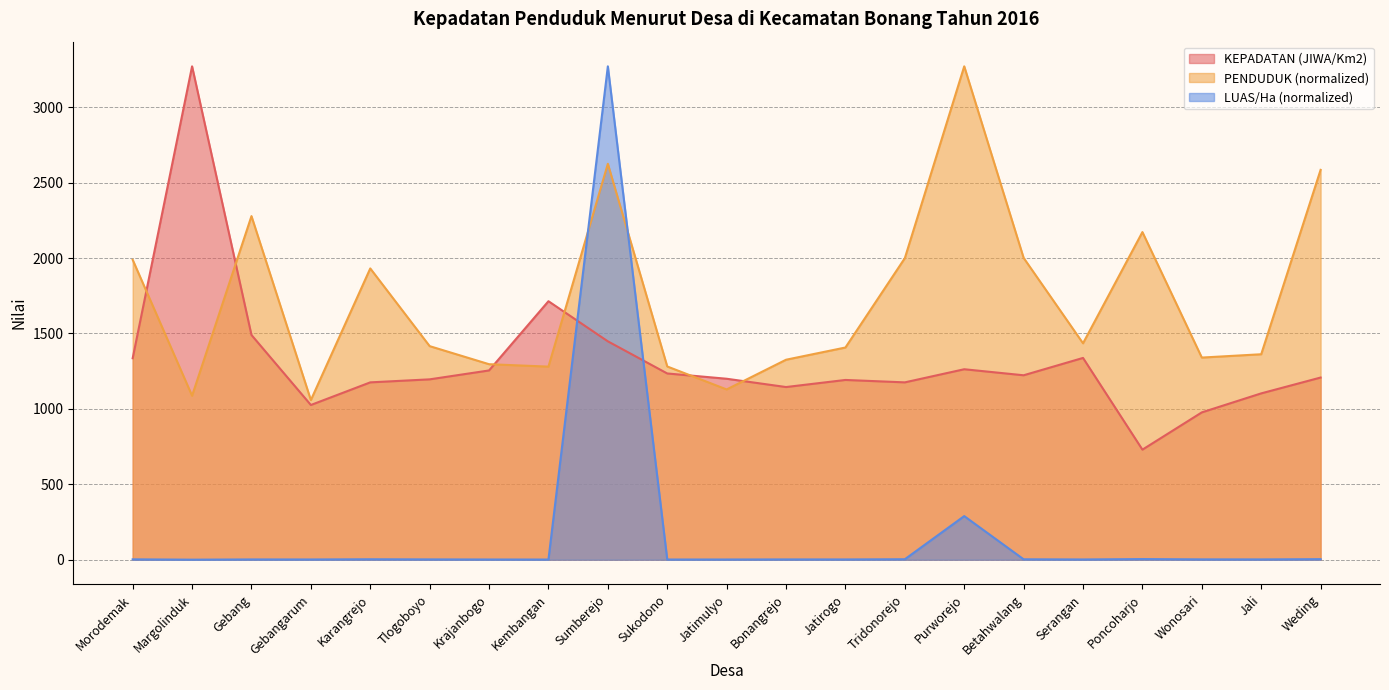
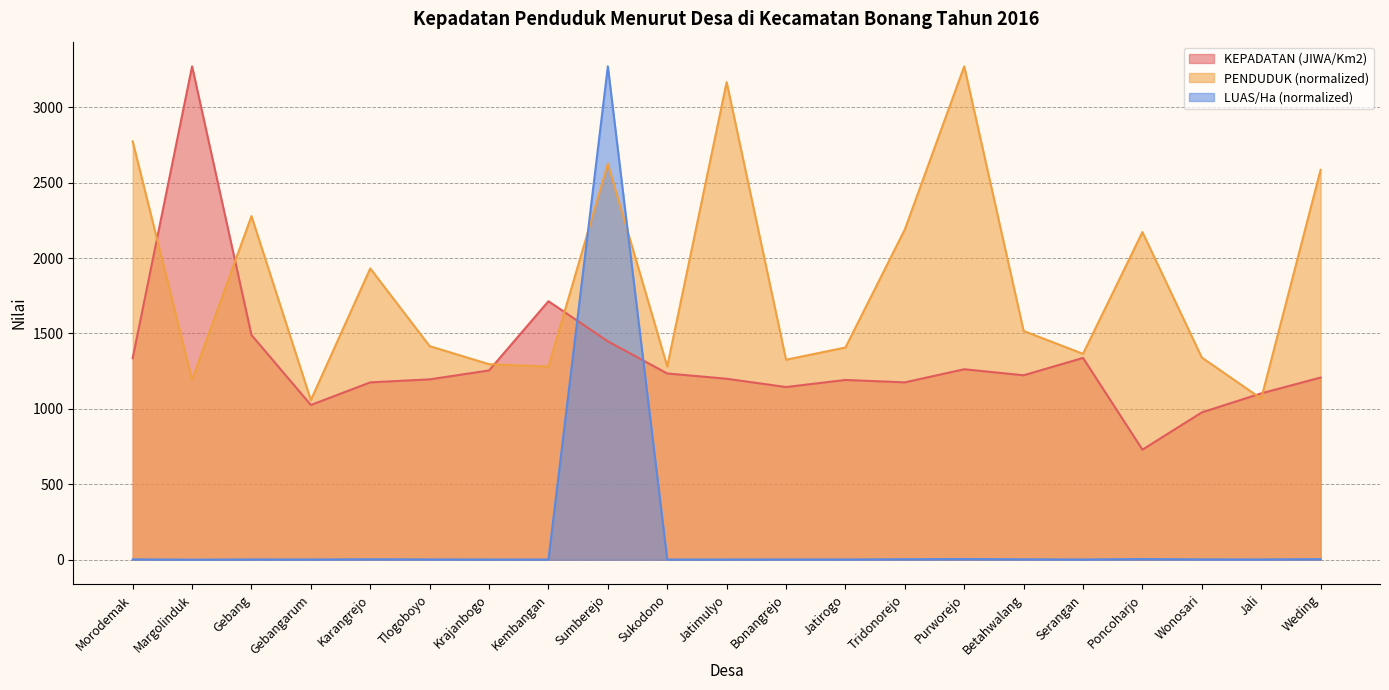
  {
    "KEPADATAN (JIWA/Km2)": {
      "Morodemak": 1340,
      "Margolinduk": 3270,
      "Gebang": 1490,
      "Gebangarum": 1030,
      "Karangrejo": 1180,
      "Tlogoboyo": 1200,
      "Krajanbogo": 1260,
      "Kembangan": 1710,
      "Sumberejo": 1450,
      "Sukodono": 1240,
      "Jatimulyo": 1200,
      "Bonangrejo": 1150,
      "Jatirogo": 1190,
      "Tridonorejo": 1180,
      "Purworejo": 1260,
      "Betahwalang": 1220,
      "Serangan": 1340,
      "Poncoharjo": 730,
      "Wonosari": 980,
      "Jali": 1100,
      "Weding": 1210
    },
    "PENDUDUK (normalized)": {
-     "Morodemak": 1990,
-     "Margolinduk": 1090,
+     "Morodemak": 2770,
+     "Margolinduk": 1190,
      "Gebang": 2280,
      "Gebangarum": 1060,
      "Karangrejo": 1930,
      "Tlogoboyo": 1420,
      "Krajanbogo": 1300,
      "Kembangan": 1280,
      "Sumberejo": 2620,
      "Sukodono": 1280,
-     "Jatimulyo": 1130,
+     "Jatimulyo": 3170,
      "Bonangrejo": 1330,
      "Jatirogo": 1410,
-     "Tridonorejo": 2000,
+     "Tridonorejo": 2190,
      "Purworejo": 3270,
-     "Betahwalang": 2000,
-     "Serangan": 1440,
+     "Betahwalang": 1520,
+     "Serangan": 1370,
      "Poncoharjo": 2170,
      "Wonosari": 1340,
-     "Jali": 1360,
+     "Jali": 1070,
      "Weding": 2580
    },
    "LUAS/Ha (normalized)": {
      "Morodemak": 0,
      "Margolinduk": 0,
      "Gebang": 0,
      "Gebangarum": 0,
      "Karangrejo": 0,
      "Tlogoboyo": 0,
      "Krajanbogo": 0,
      "Kembangan": 0,
      "Sumberejo": 3270,
      "Sukodono": 0,
      "Jatimulyo": 0,
      "Bonangrejo": 0,
      "Jatirogo": 0,
      "Tridonorejo": 0,
-     "Purworejo": 290,
+     "Purworejo": 0,
      "Betahwalang": 0,
      "Serangan": 0,
      "Poncoharjo": 0,
      "Wonosari": 0,
      "Jali": 0,
      "Weding": 0
    }
  }
